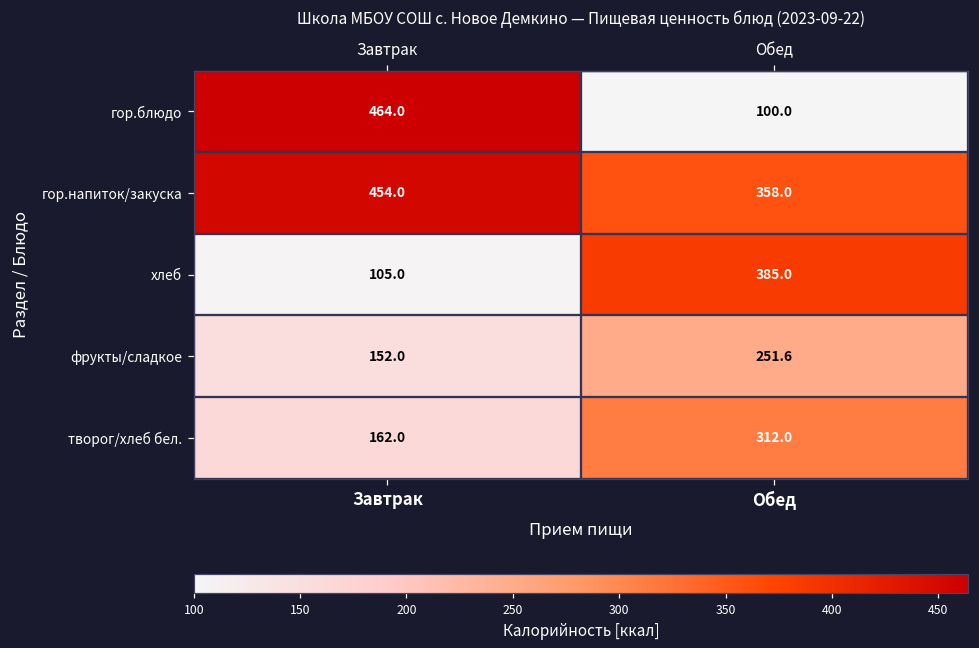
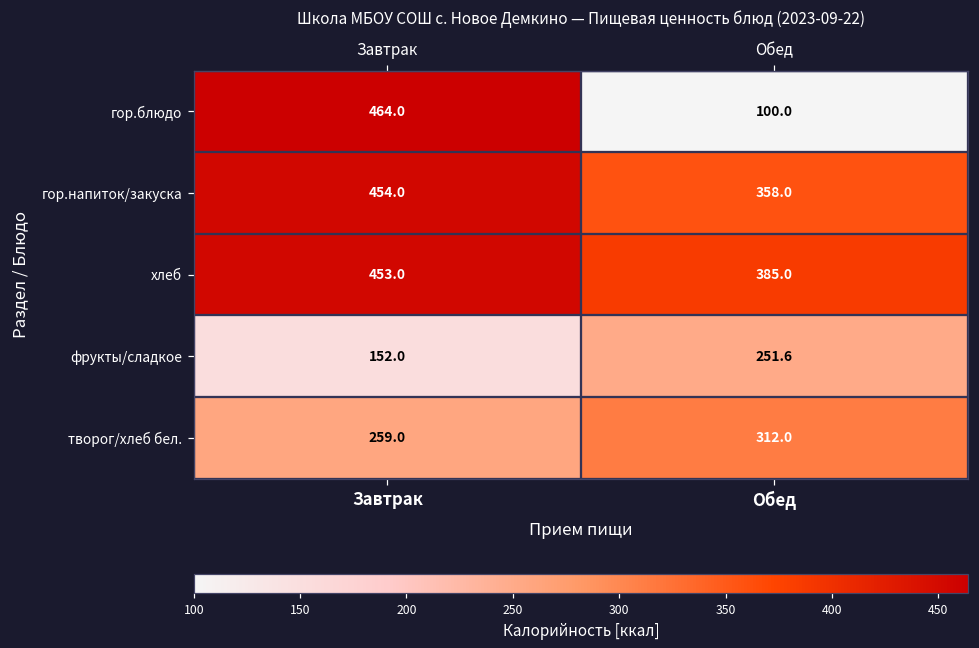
  {
    "гор.блюдо": {
      "Завтрак": 464.0,
      "Обед": 100.0
    },
    "гор.напиток/закуска": {
      "Завтрак": 454.0,
      "Обед": 358.0
    },
    "хлеб": {
-     "Завтрак": 105.0,
+     "Завтрак": 453.0,
      "Обед": 385.0
    },
    "фрукты/сладкое": {
      "Завтрак": 152.0,
      "Обед": 251.6
    },
    "творог/хлеб бел.": {
-     "Завтрак": 162.0,
+     "Завтрак": 259.0,
      "Обед": 312.0
    }
  }
